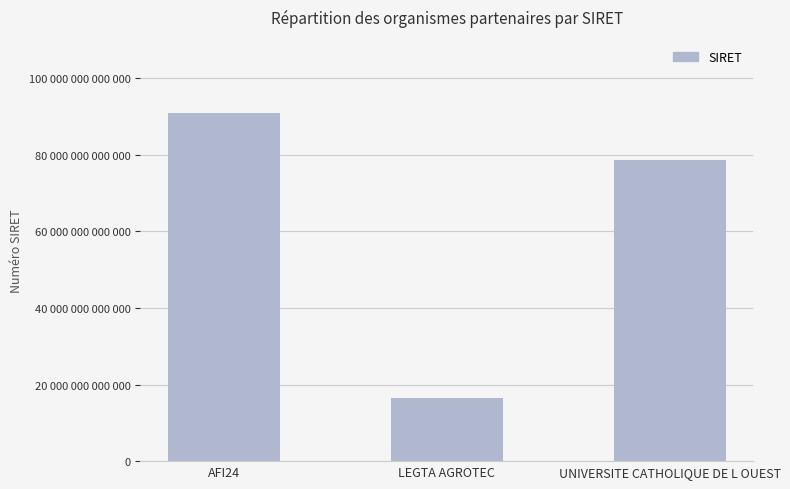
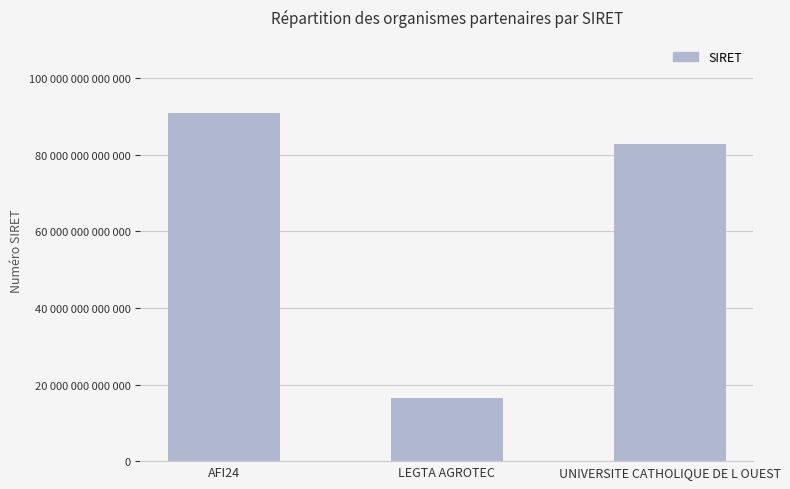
  {
    "AFI24": 91000000000000,
    "LEGTA AGROTEC": 16000000000000,
-   "UNIVERSITE CATHOLIQUE DE L OUEST": 79000000000000
+   "UNIVERSITE CATHOLIQUE DE L OUEST": 83000000000000
  }
